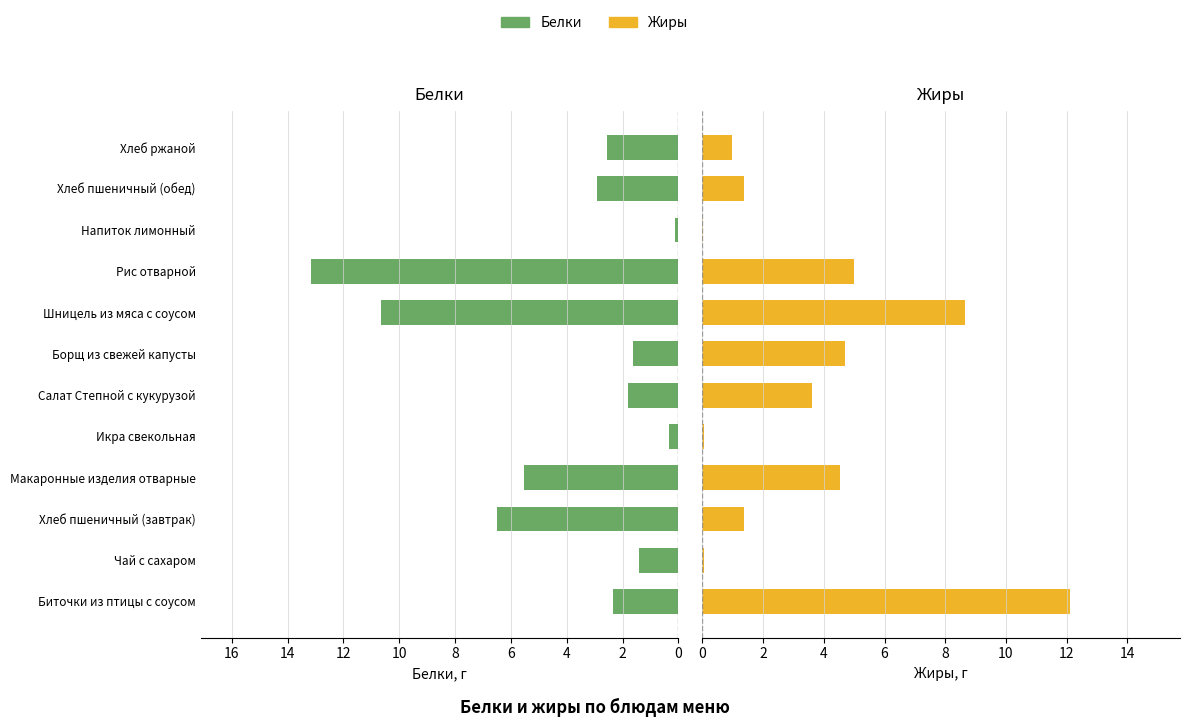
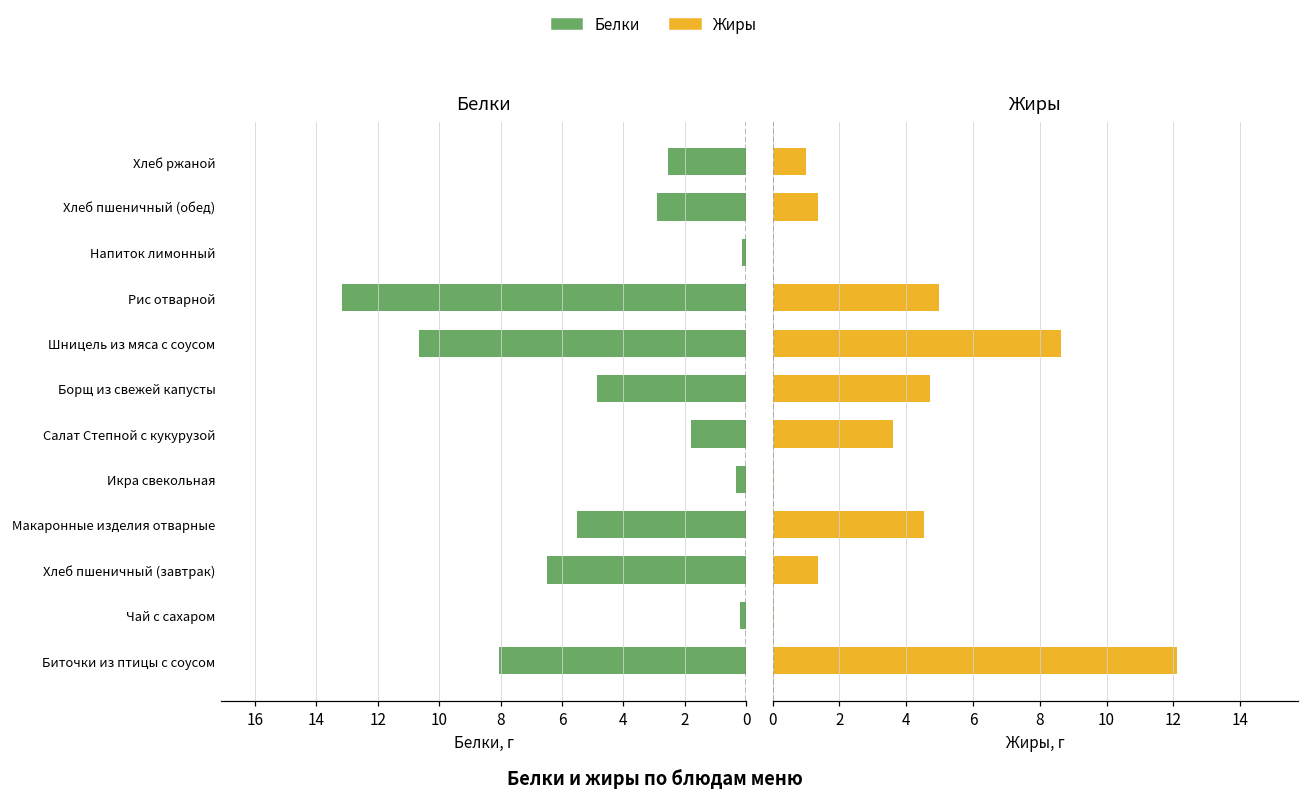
  {
    "Белки": {
      "Хлеб ржаной": 2.6,
      "Хлеб пшеничный (обед)": 2.9,
      "Напиток лимонный": 0.1,
      "Рис отварной": 13.2,
      "Шницель из мяса с соусом": 10.7,
-     "Борщ из свежей капусты": 1.6,
+     "Борщ из свежей капусты": 4.9,
      "Салат Степной с кукурузой": 1.8,
      "Икра свекольная": 0.4,
      "Макаронные изделия отварные": 5.5,
      "Хлеб пшеничный (завтрак)": 6.5,
-     "Чай с сахаром": 1.4,
-     "Биточки из птицы с соусом": 2.3
+     "Чай с сахаром": 0.2,
+     "Биточки из птицы с соусом": 8.0
    }
  }
